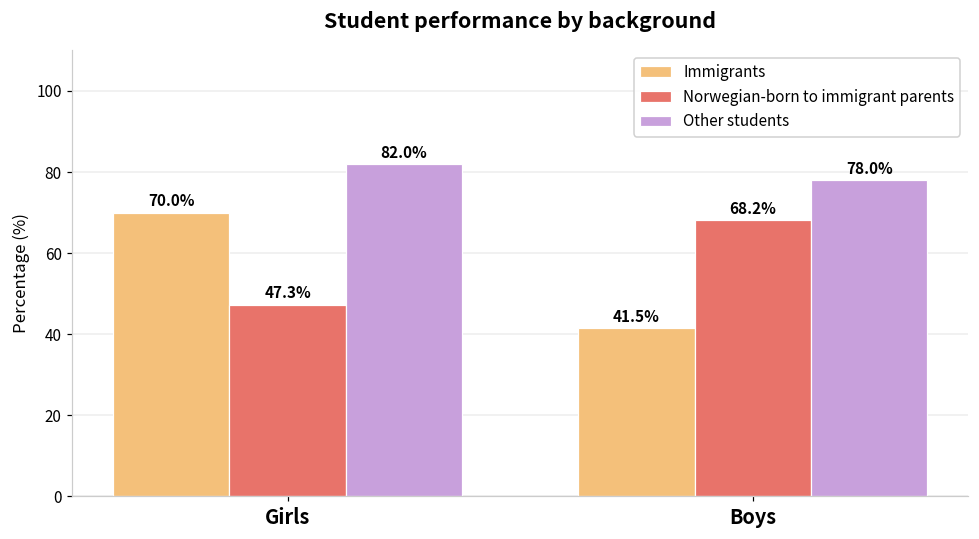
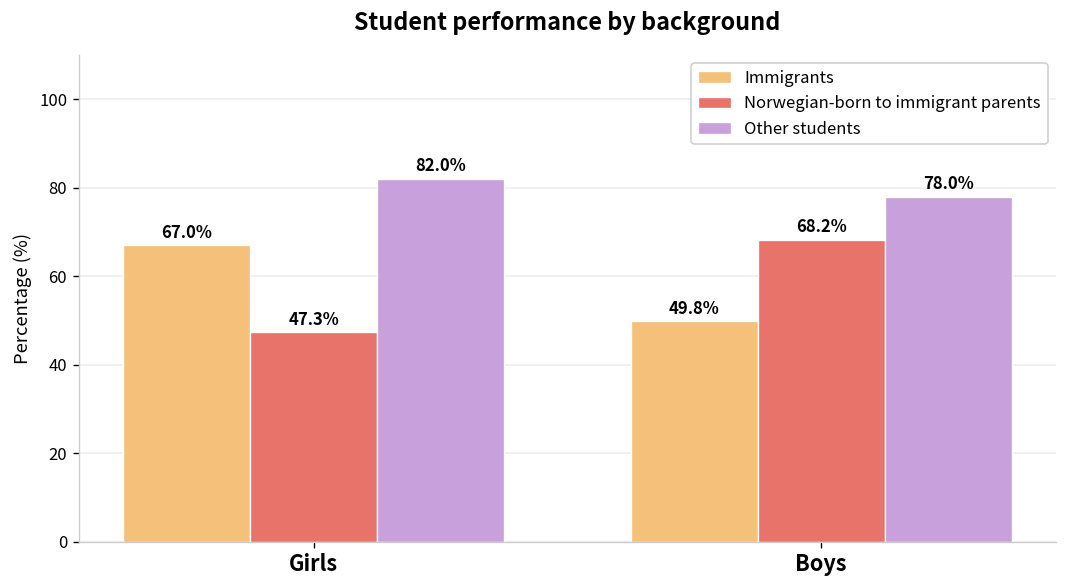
  {
    "Immigrants": {
-     "Girls": "70.0%",
-     "Boys": "41.5%"
+     "Girls": "67.0%",
+     "Boys": "49.8%"
    },
    "Norwegian-born to immigrant parents": {
      "Girls": "47.3%",
      "Boys": "68.2%"
    },
    "Other students": {
      "Girls": "82.0%",
      "Boys": "78.0%"
    }
  }
